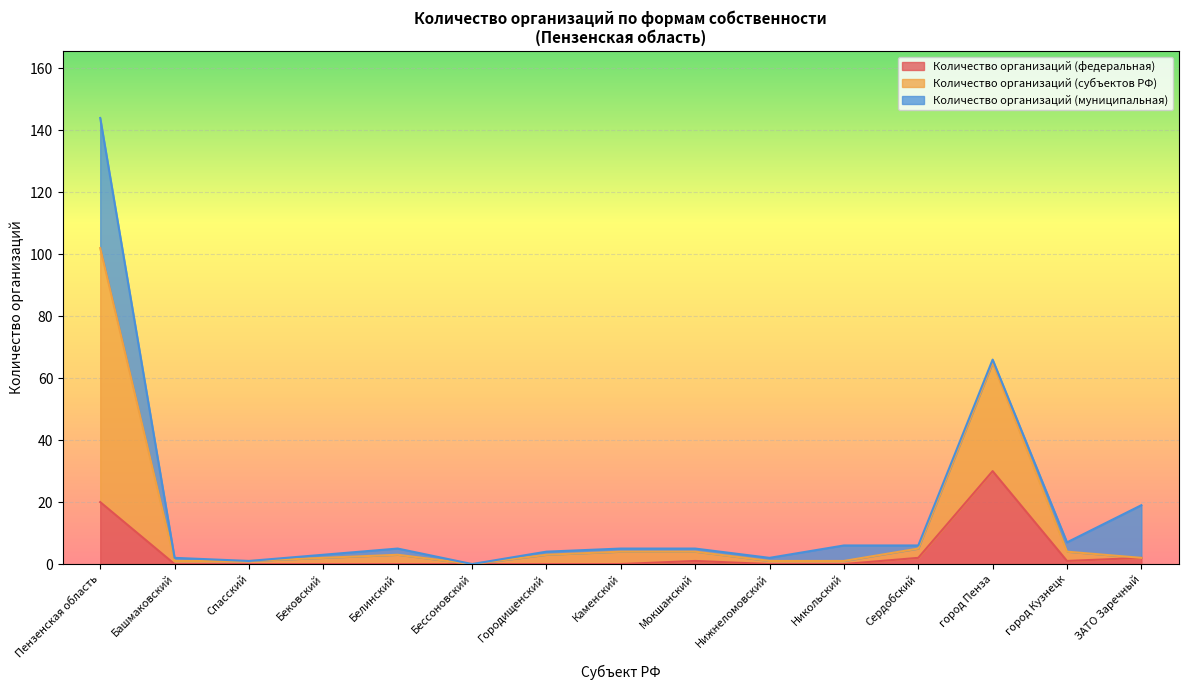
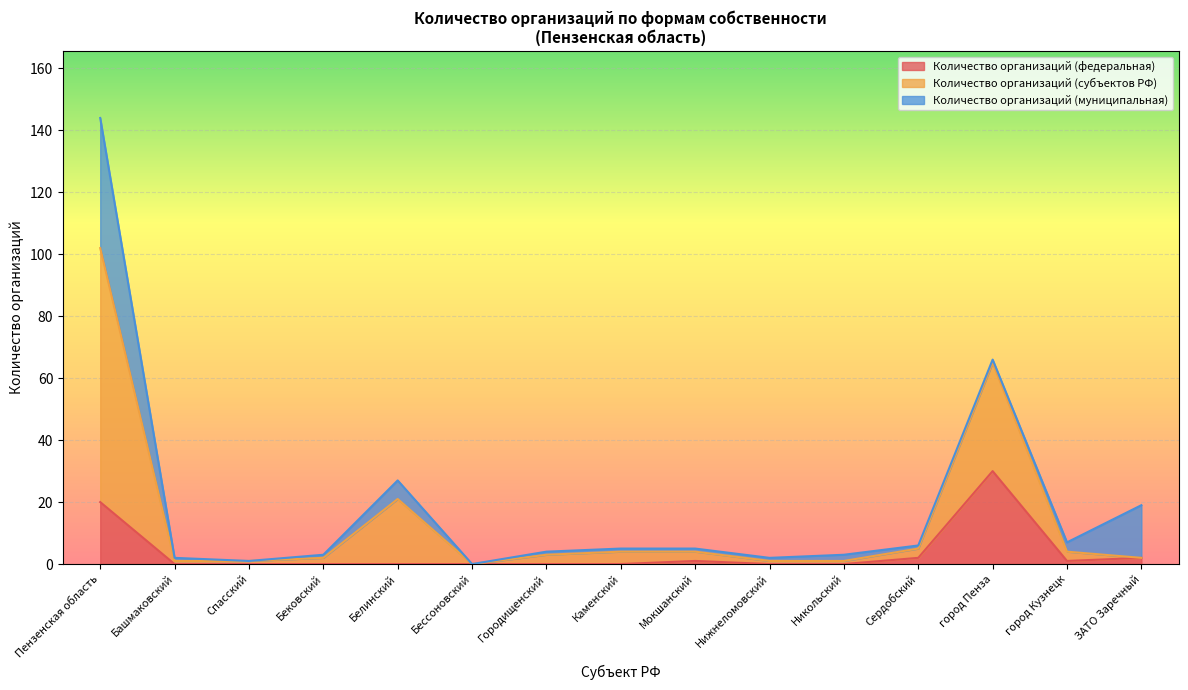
  {
    "Количество организаций (федеральная)": {
      "Пензенская область": 20,
      "Башмаковский": 0,
      "Спасский": 0,
      "Бековский": 0,
      "Белинский": 0,
      "Городищенский": 0,
      "Каменский": 0,
      "Мокшанский": 1,
      "Нижнеломовский": 0,
      "Никольский": 0,
      "Сердобский": 2,
      "город Пенза": 30,
      "город Кузнецк": 1
    },
    "Количество организаций (субъектов РФ)": {
      "Пензенская область": 82,
      "Башмаковский": 1,
      "Бековский": 2,
-     "Белинский": 3,
+     "Белинский": 21,
      "Городищенский": 3,
      "Каменский": 4,
      "Мокшанский": 3,
      "Нижнеломовский": 1,
      "Никольский": 1,
      "Сердобский": 3,
      "город Пенза": 35,
      "город Кузнецк": 3
    },
    "Количество организаций (муниципальная)": {
      "Пензенская область": 42,
      "Башмаковский": 1,
      "Бековский": 1,
-     "Белинский": 2,
+     "Белинский": 6,
      "Городищенский": 1,
      "Каменский": 1,
      "Мокшанский": 1,
      "Нижнеломовский": 1,
-     "Никольский": 5,
+     "Никольский": 2,
      "Сердобский": 1,
      "город Пенза": 1,
      "город Кузнецк": 3,
      "ЗАТО Заречный": 17
    }
  }
